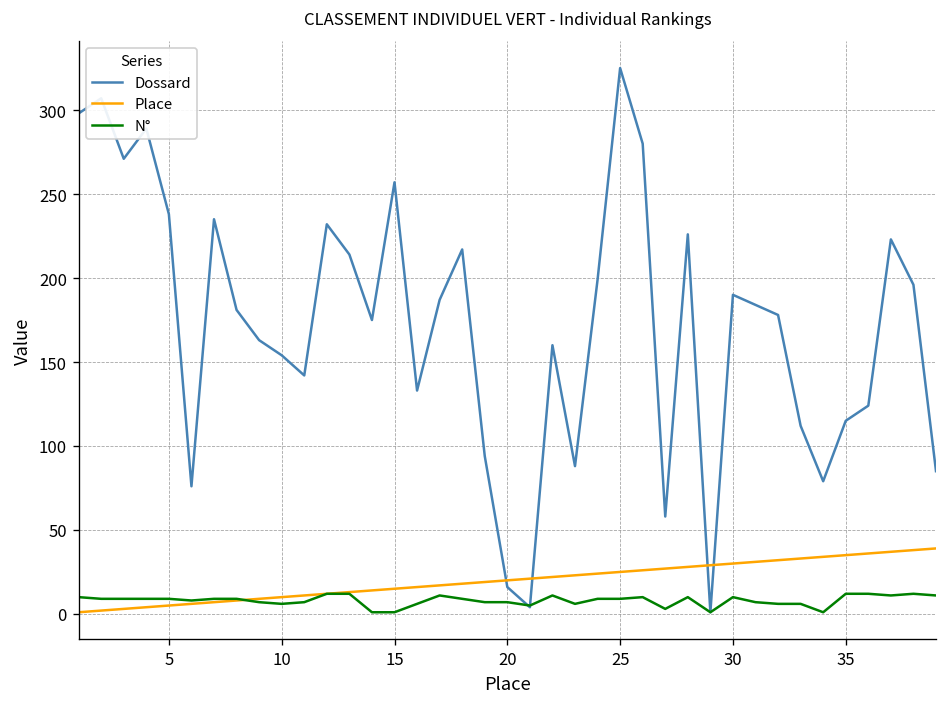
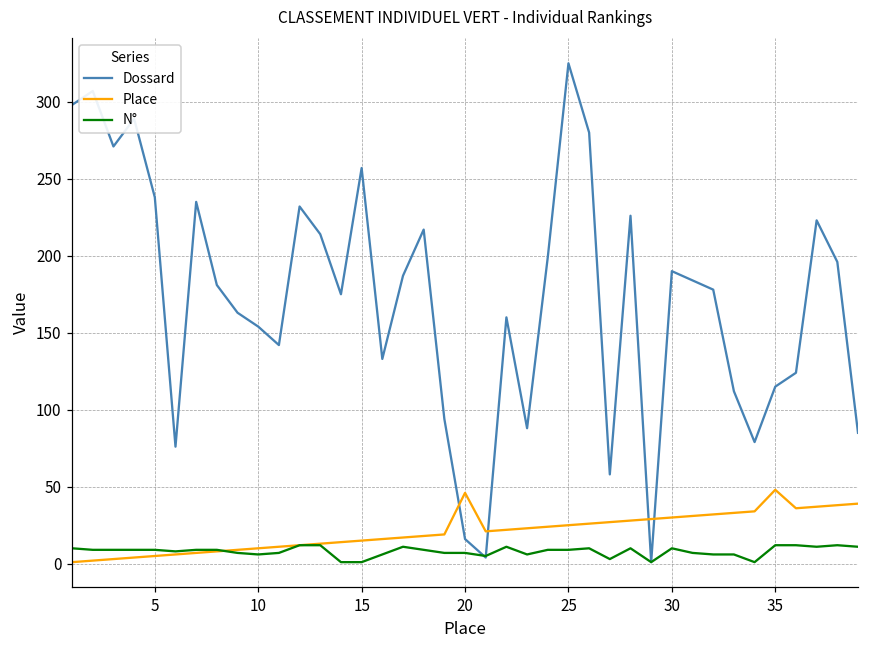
  {
    "Dossard": {
      "5": 238,
      "10": 154,
      "15": 257,
      "20": 16,
      "25": 325,
      "30": 190,
      "35": 115
    },
    "Place": {
      "5": 5,
      "10": 10,
      "15": 15,
-     "20": 20,
+     "20": 46,
      "25": 25,
      "30": 30,
-     "35": 35
+     "35": 48
    },
    "N°": {
      "5": 9,
      "10": 6,
      "15": 1,
      "20": 7,
      "25": 9,
      "30": 10,
      "35": 12
    }
  }
